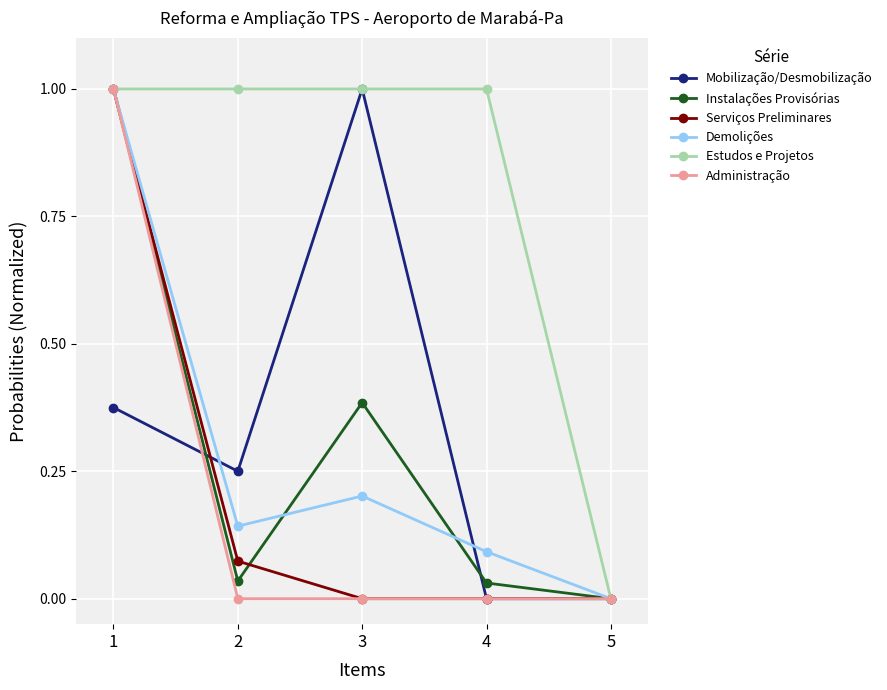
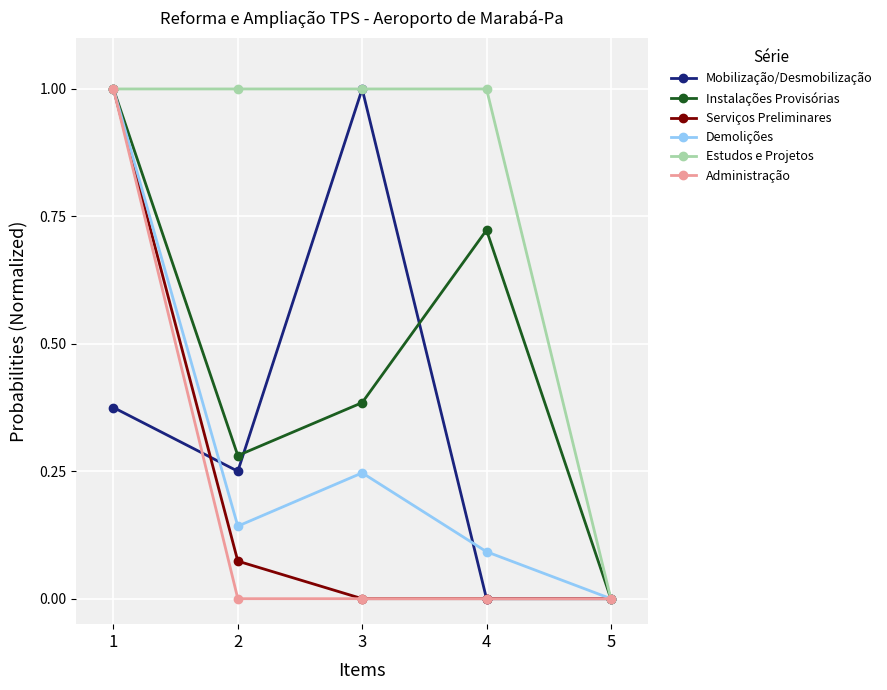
  {
    "Mobilização/Desmobilização": {
      "1": 0.38,
      "2": 0.25
    },
    "Instalações Provisórias": {
-     "2": 0.03,
+     "2": 0.28,
      "3": 0.38,
-     "4": 0.03
+     "4": 0.72
    },
    "Serviços Preliminares": {
      "2": 0.07
    },
    "Demolições": {
      "2": 0.14,
-     "3": 0.20,
+     "3": 0.25,
      "4": 0.09
    },
    "Estudos e Projetos": {
      "2": 1.00,
      "4": 1.00
    },
    "Administração": {
      "2": 0.00
    }
  }
